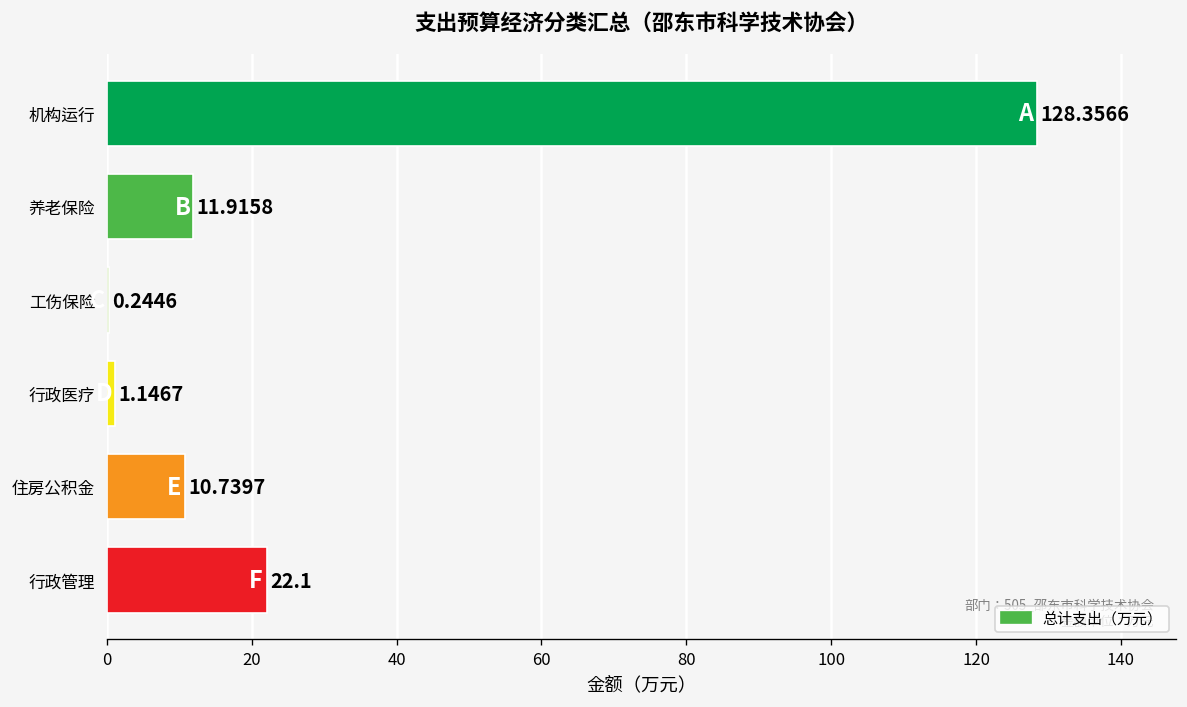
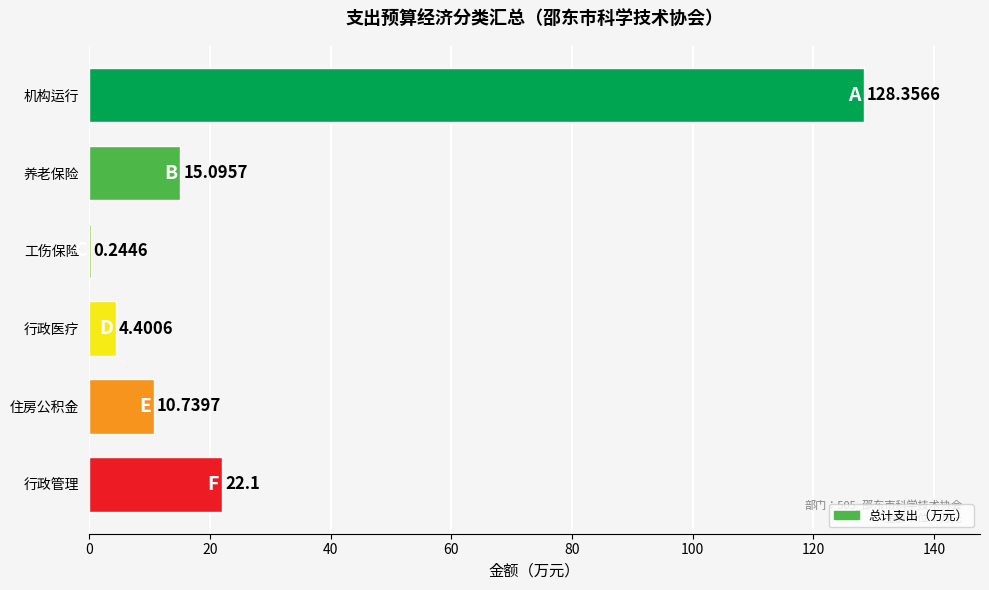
  {
    "机构运行": 128.3566,
-   "养老保险": 11.9158,
+   "养老保险": 15.0957,
    "工伤保险": 0.2446,
-   "行政医疗": 1.1467,
+   "行政医疗": 4.4006,
    "住房公积金": 10.7397,
    "行政管理": 22.1
  }
